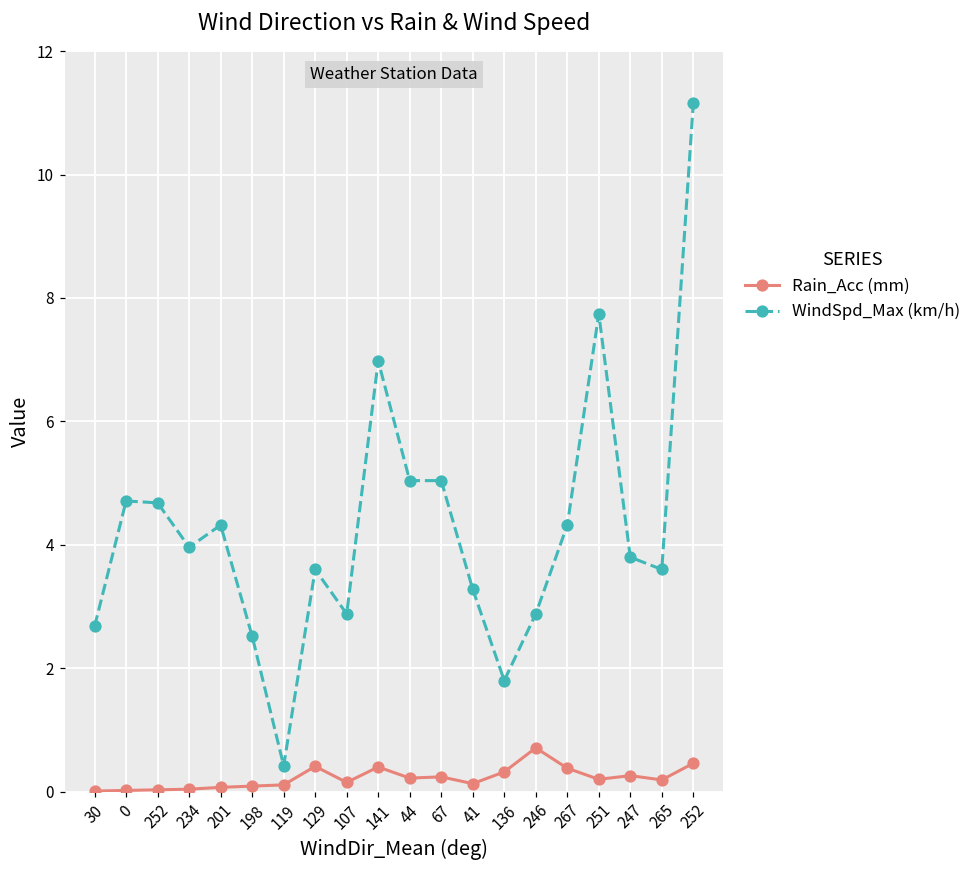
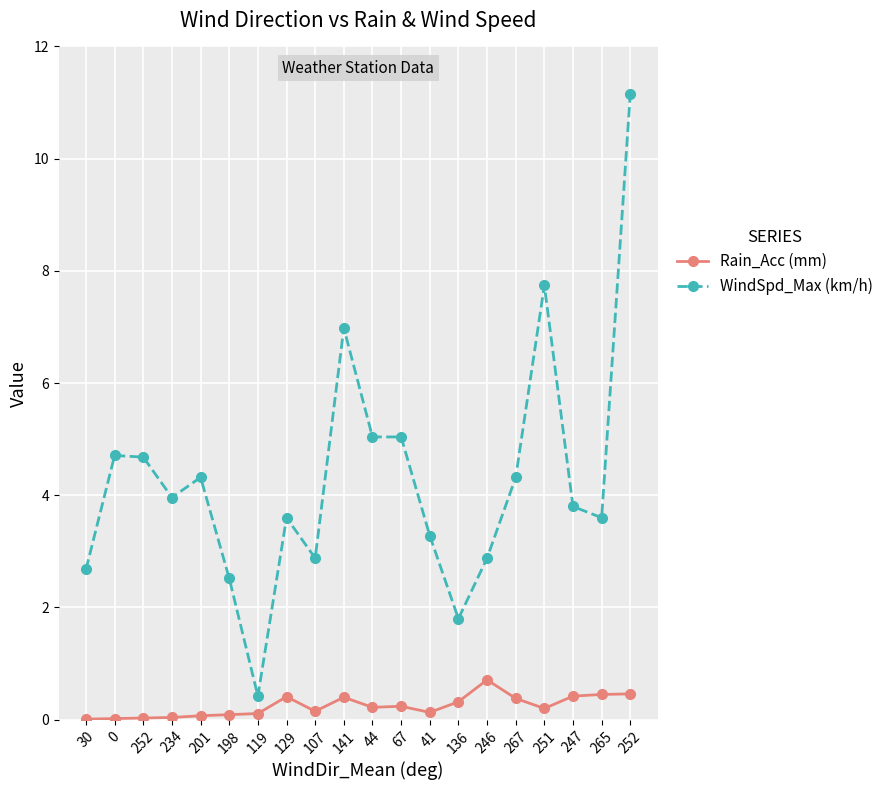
  {
    "Rain_Acc (mm)": {
      "30": 0.0,
      "0": 0.0,
      "234": 0.0,
      "201": 0.1,
      "198": 0.1,
      "119": 0.1,
      "129": 0.4,
      "107": 0.2,
      "141": 0.4,
      "44": 0.2,
      "67": 0.2,
      "41": 0.1,
      "136": 0.3,
      "246": 0.7,
      "267": 0.4,
      "251": 0.2,
-     "247": 0.3,
-     "265": 0.2
+     "247": 0.4,
+     "265": 0.5
    },
    "WindSpd_Max (km/h)": {
      "30": 2.7,
      "0": 4.7,
      "234": 4.0,
      "201": 4.3,
      "198": 2.5,
      "119": 0.4,
      "129": 3.6,
      "107": 2.9,
      "141": 7.0,
      "44": 5.0,
      "67": 5.0,
      "41": 3.3,
      "136": 1.8,
      "246": 2.9,
      "267": 4.3,
      "251": 7.7,
      "247": 3.8,
      "265": 3.6
    }
  }
